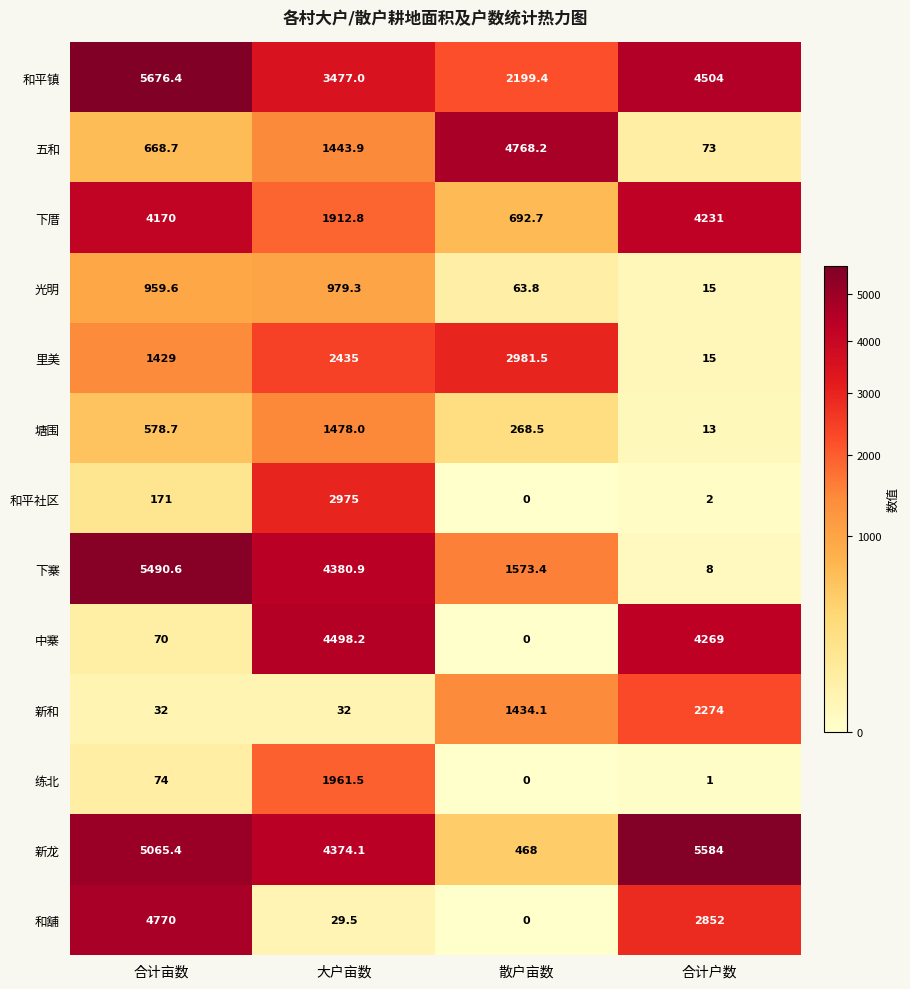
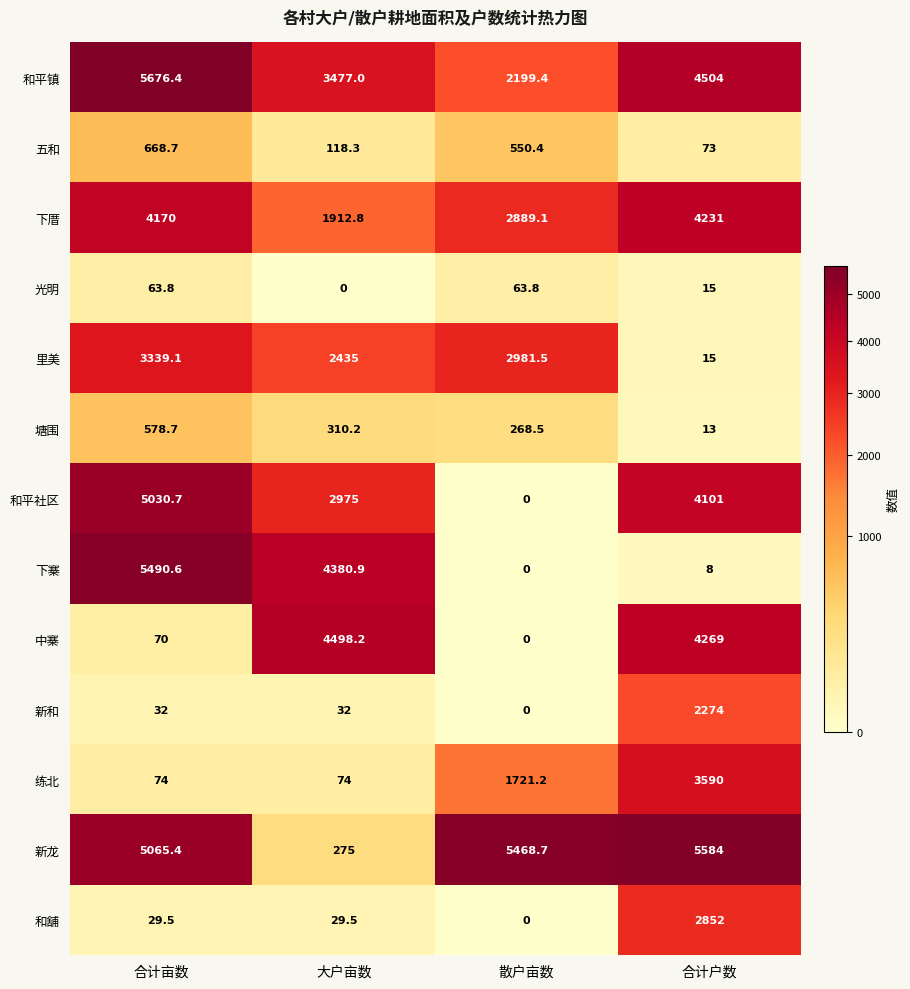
  {
    "和平镇": {
      "合计亩数": 5676.4,
      "大户亩数": 3477.0,
      "散户亩数": 2199.4,
      "合计户数": 4504
    },
    "五和": {
      "合计亩数": 668.7,
-     "大户亩数": 1443.9,
-     "散户亩数": 4768.2,
+     "大户亩数": 118.3,
+     "散户亩数": 550.4,
      "合计户数": 73
    },
    "下厝": {
      "合计亩数": 4170,
      "大户亩数": 1912.8,
-     "散户亩数": 692.7,
+     "散户亩数": 2889.1,
      "合计户数": 4231
    },
    "光明": {
-     "合计亩数": 959.6,
-     "大户亩数": 979.3,
+     "合计亩数": 63.8,
+     "大户亩数": 0,
      "散户亩数": 63.8,
      "合计户数": 15
    },
    "里美": {
-     "合计亩数": 1429,
+     "合计亩数": 3339.1,
      "大户亩数": 2435,
      "散户亩数": 2981.5,
      "合计户数": 15
    },
    "塘围": {
      "合计亩数": 578.7,
-     "大户亩数": 1478.0,
+     "大户亩数": 310.2,
      "散户亩数": 268.5,
      "合计户数": 13
    },
    "和平社区": {
-     "合计亩数": 171,
+     "合计亩数": 5030.7,
      "大户亩数": 2975,
      "散户亩数": 0,
-     "合计户数": 2
+     "合计户数": 4101
    },
    "下寨": {
      "合计亩数": 5490.6,
      "大户亩数": 4380.9,
-     "散户亩数": 1573.4,
+     "散户亩数": 0,
      "合计户数": 8
    },
    "中寨": {
      "合计亩数": 70,
      "大户亩数": 4498.2,
      "散户亩数": 0,
      "合计户数": 4269
    },
    "新和": {
      "合计亩数": 32,
      "大户亩数": 32,
-     "散户亩数": 1434.1,
+     "散户亩数": 0,
      "合计户数": 2274
    },
    "练北": {
      "合计亩数": 74,
-     "大户亩数": 1961.5,
-     "散户亩数": 0,
-     "合计户数": 1
+     "大户亩数": 74,
+     "散户亩数": 1721.2,
+     "合计户数": 3590
    },
    "新龙": {
      "合计亩数": 5065.4,
-     "大户亩数": 4374.1,
-     "散户亩数": 468,
+     "大户亩数": 275,
+     "散户亩数": 5468.7,
      "合计户数": 5584
    },
    "和舖": {
-     "合计亩数": 4770,
+     "合计亩数": 29.5,
      "大户亩数": 29.5,
      "散户亩数": 0,
      "合计户数": 2852
    }
  }
